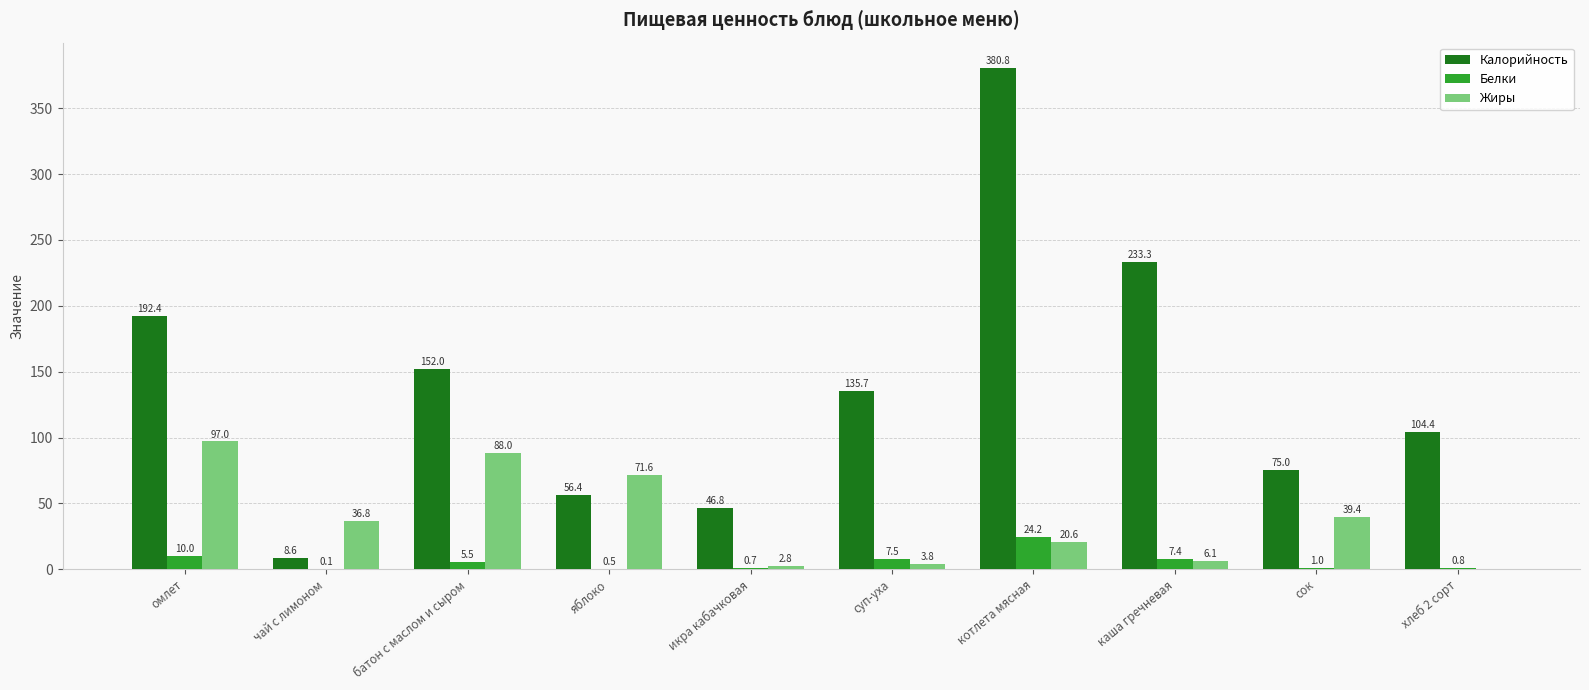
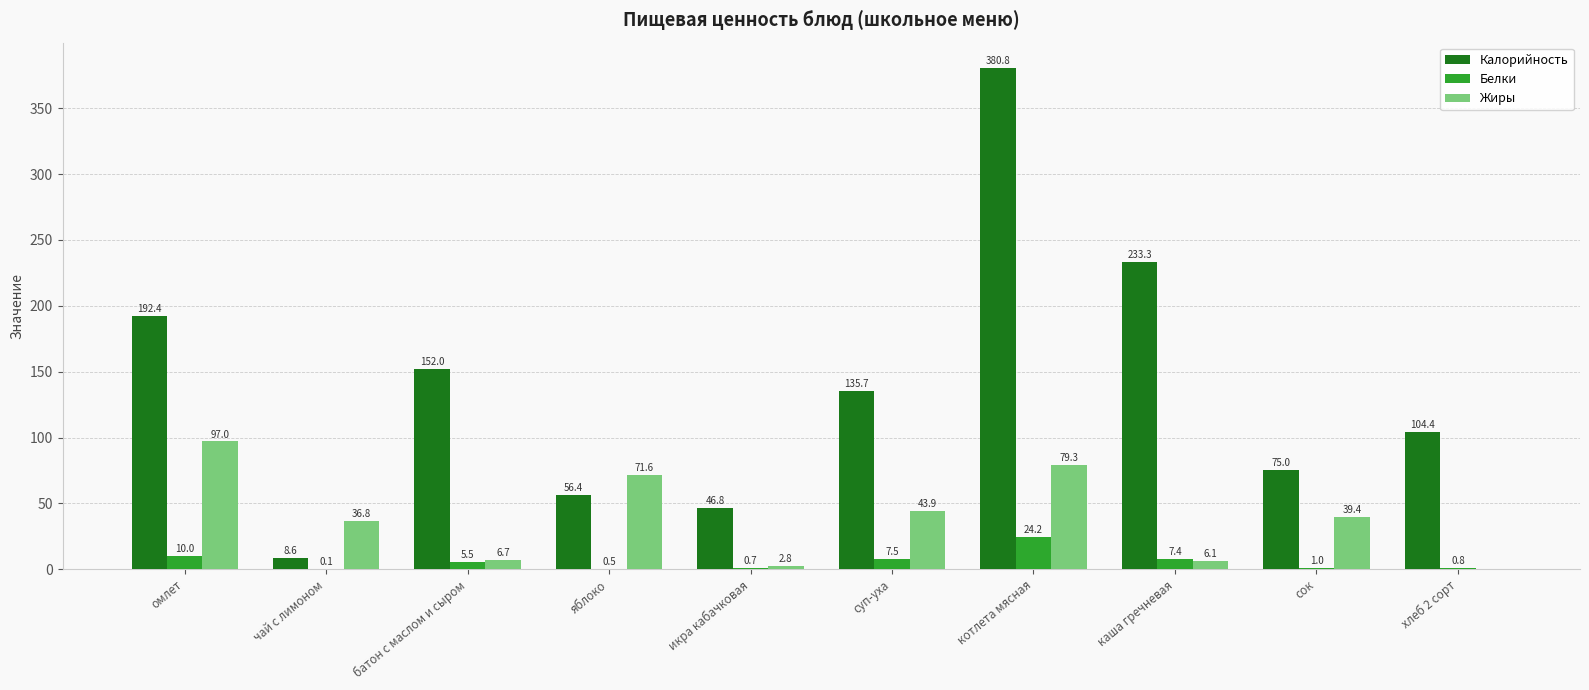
  {
    "Жиры": {
      "омлет": 97.0,
      "чай с лимоном": 36.8,
-     "батон с маслом и сыром": 88.0,
+     "батон с маслом и сыром": 6.7,
      "яблоко": 71.6,
      "икра кабачковая": 2.8,
-     "суп-уха": 3.8,
-     "котлета мясная": 20.6,
+     "суп-уха": 43.9,
+     "котлета мясная": 79.3,
      "каша гречневая": 6.1,
      "сок": 39.4
    }
  }
